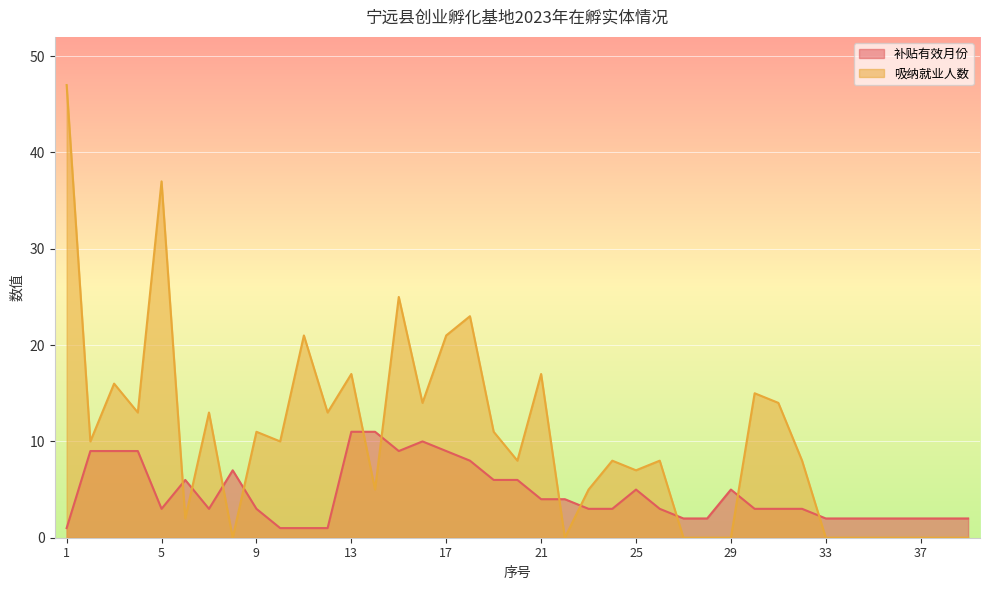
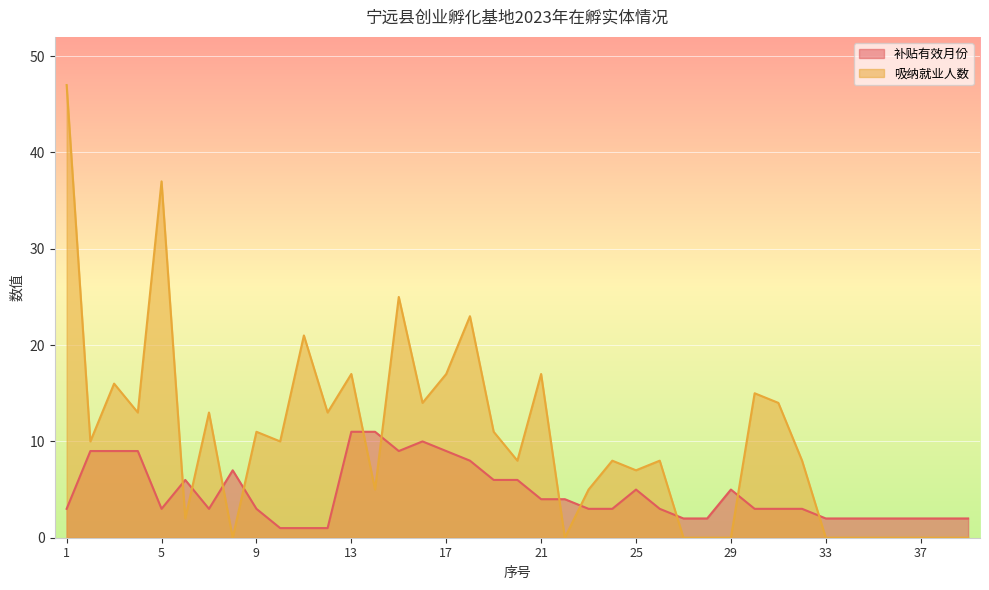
  {
    "补贴有效月份": {
-     "1": 1,
+     "1": 3,
      "5": 3,
      "9": 3,
      "13": 11,
      "17": 9,
      "21": 4,
      "25": 5,
      "29": 5,
      "33": 2,
      "37": 2
    },
    "吸纳就业人数": {
      "1": 47,
      "5": 37,
      "9": 11,
      "13": 17,
-     "17": 21,
+     "17": 17,
      "21": 17,
      "25": 7,
      "29": 0,
      "33": 0,
      "37": 0
    }
  }
